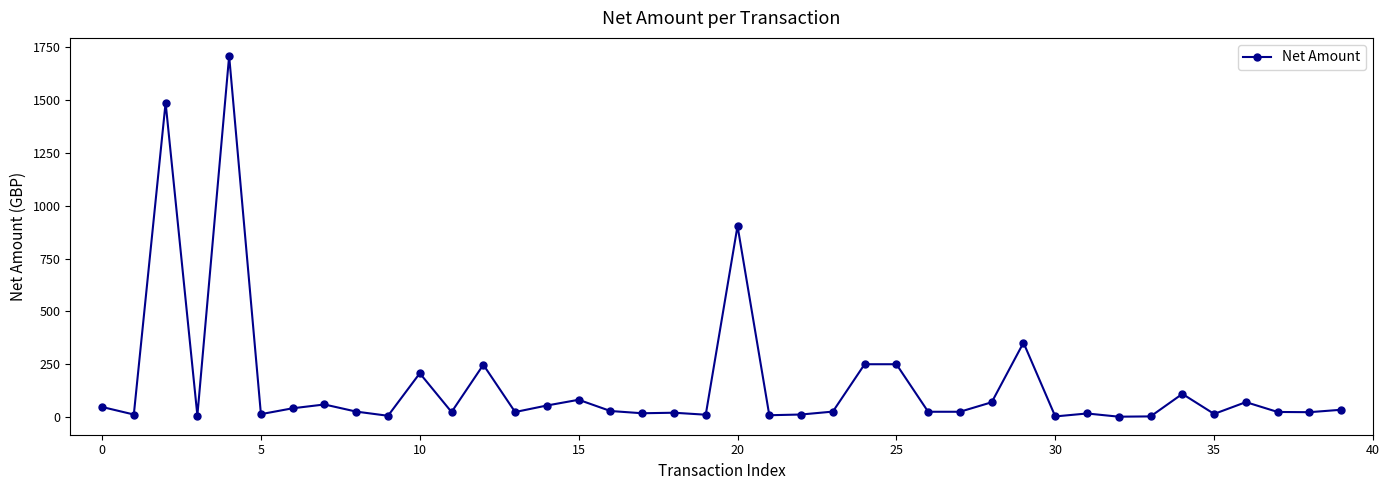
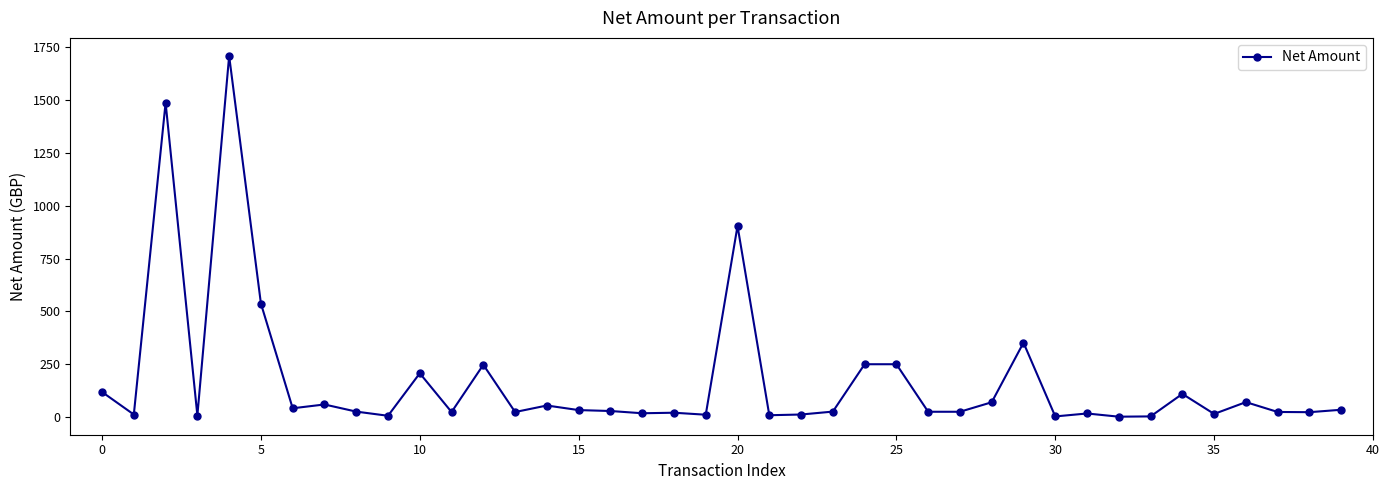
  {
-   "0": 50,
-   "5": 10,
+   "0": 120,
+   "5": 540,
    "10": 210,
-   "15": 80,
+   "15": 30,
    "20": 900,
    "25": 250,
    "30": 0,
    "35": 10
  }
